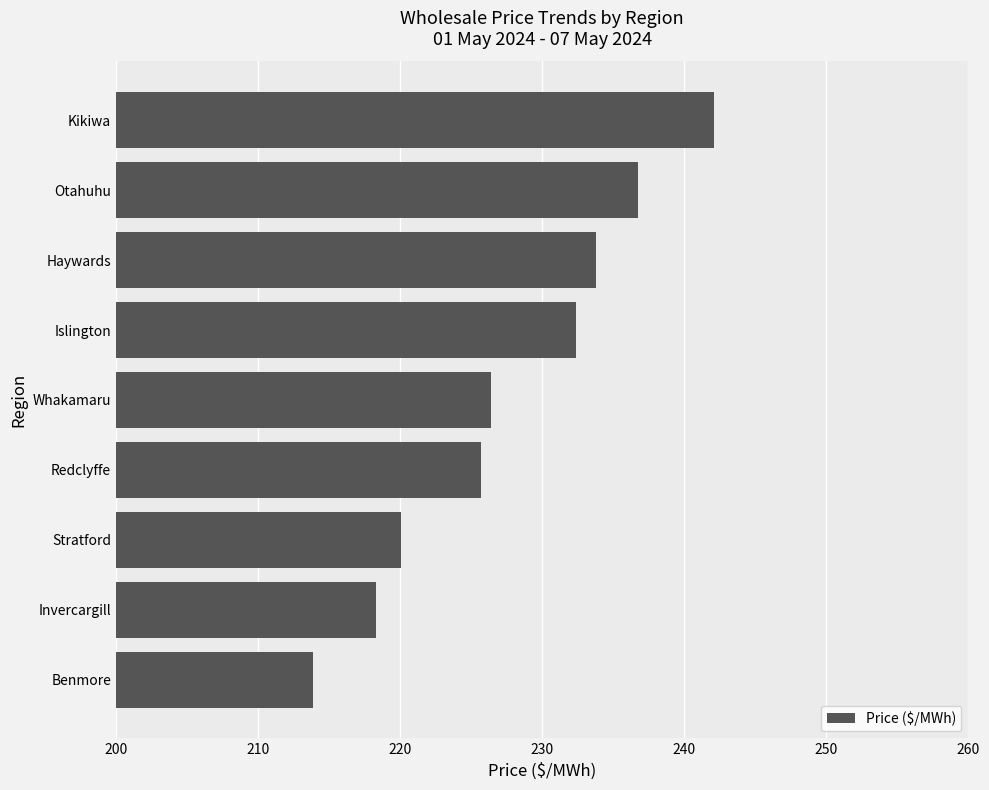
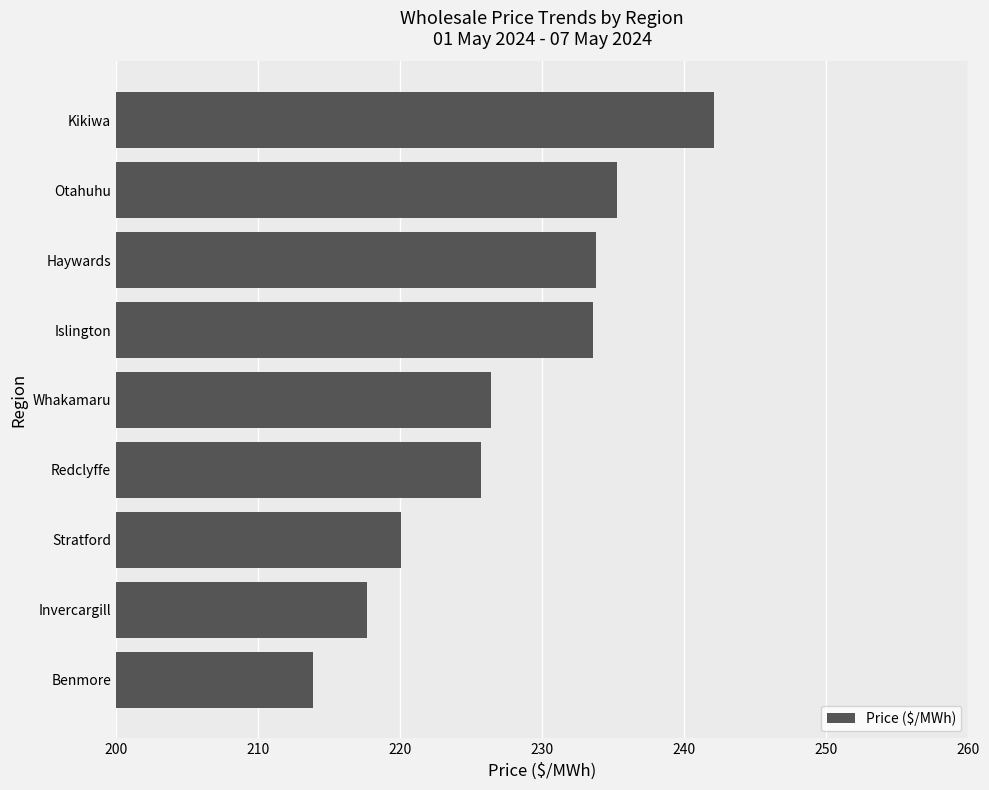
  {
    "Kikiwa": 242.1,
-   "Otahuhu": 236.8,
+   "Otahuhu": 235.3,
    "Haywards": 233.8,
-   "Islington": 232.4,
+   "Islington": 233.6,
    "Whakamaru": 226.4,
    "Redclyffe": 225.7,
    "Stratford": 220.0,
-   "Invercargill": 218.3,
+   "Invercargill": 217.6,
    "Benmore": 213.9
  }
